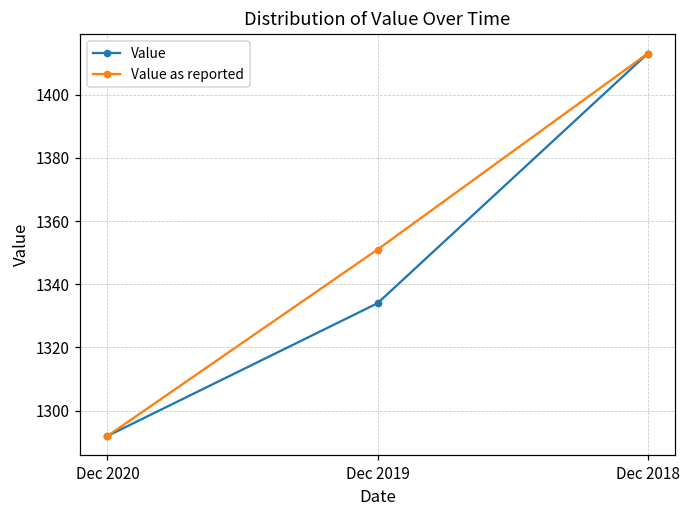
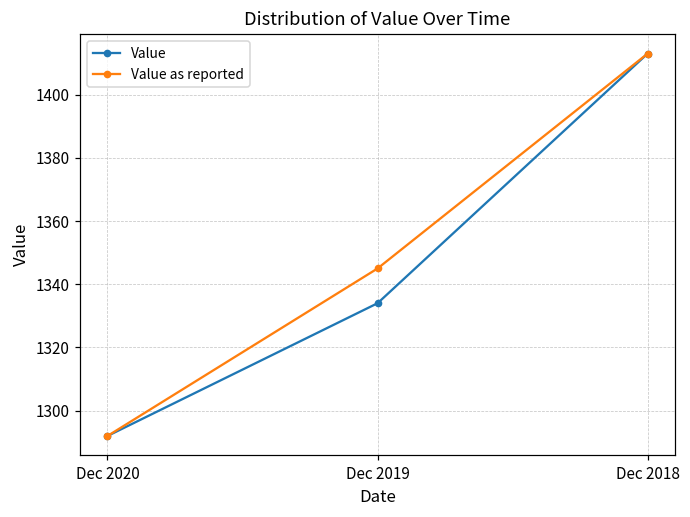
  {
    "Value": {
      "Dec 2019": 1334
    },
    "Value as reported": {
-     "Dec 2019": 1351
+     "Dec 2019": 1345
    }
  }
